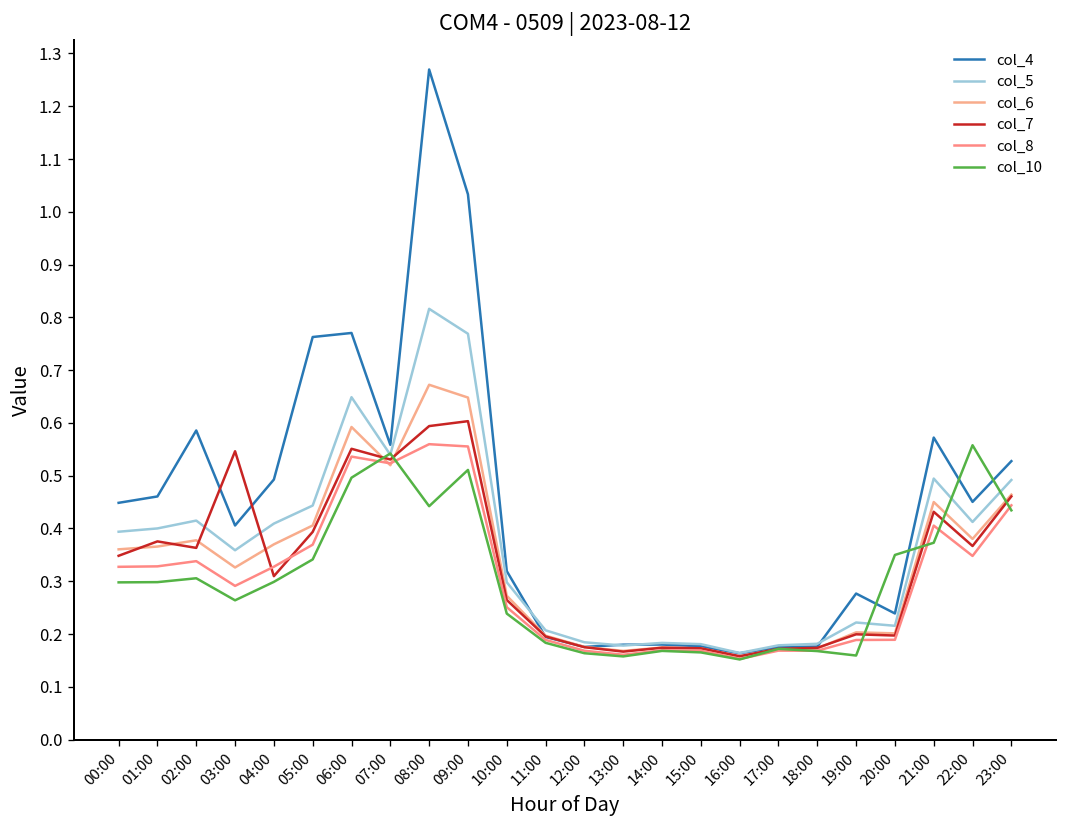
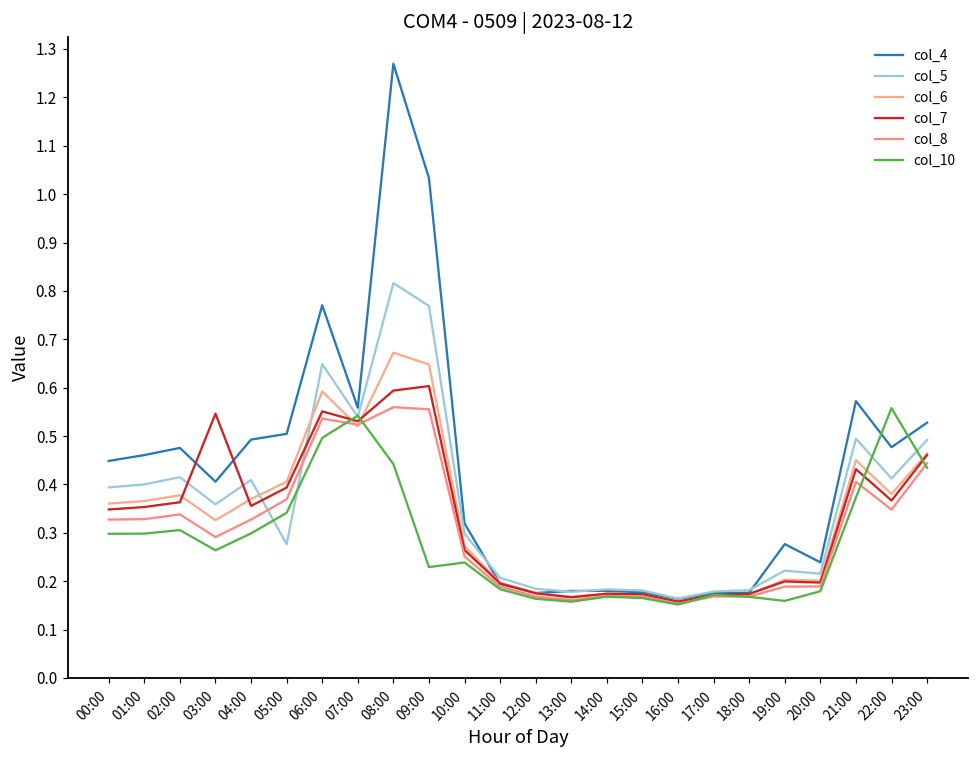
  {
    "col_4": {
      "00:00": 0.45,
      "01:00": 0.46,
-     "02:00": 0.59,
+     "02:00": 0.48,
      "03:00": 0.41,
      "04:00": 0.49,
-     "05:00": 0.76,
+     "05:00": 0.50,
      "06:00": 0.77,
      "07:00": 0.56,
      "08:00": 1.27,
      "09:00": 1.03,
      "10:00": 0.32,
      "19:00": 0.28,
      "20:00": 0.24,
      "21:00": 0.57,
-     "22:00": 0.45,
+     "22:00": 0.48,
      "23:00": 0.53
    },
    "col_5": {
      "00:00": 0.39,
      "01:00": 0.40,
      "02:00": 0.41,
      "03:00": 0.36,
      "04:00": 0.41,
-     "05:00": 0.44,
+     "05:00": 0.28,
      "06:00": 0.65,
      "08:00": 0.82,
      "09:00": 0.77,
      "10:00": 0.30,
      "11:00": 0.21,
      "12:00": 0.18,
      "19:00": 0.22,
      "20:00": 0.22,
      "21:00": 0.49,
      "22:00": 0.41,
      "23:00": 0.49
    },
    "col_7": {
      "00:00": 0.35,
-     "01:00": 0.38,
+     "01:00": 0.35,
      "02:00": 0.36,
      "03:00": 0.55,
-     "04:00": 0.31,
+     "04:00": 0.36,
      "05:00": 0.39,
      "06:00": 0.55,
      "07:00": 0.53,
      "08:00": 0.59,
      "09:00": 0.60,
      "10:00": 0.26,
      "21:00": 0.43,
      "22:00": 0.37
    },
    "col_10": {
      "00:00": 0.30,
      "01:00": 0.30,
      "02:00": 0.31,
      "03:00": 0.26,
      "04:00": 0.30,
      "05:00": 0.34,
      "06:00": 0.50,
      "08:00": 0.44,
-     "09:00": 0.51,
+     "09:00": 0.23,
      "10:00": 0.24,
      "19:00": 0.16,
-     "20:00": 0.35,
+     "20:00": 0.18,
      "21:00": 0.37,
      "22:00": 0.56,
      "23:00": 0.43
    }
  }
